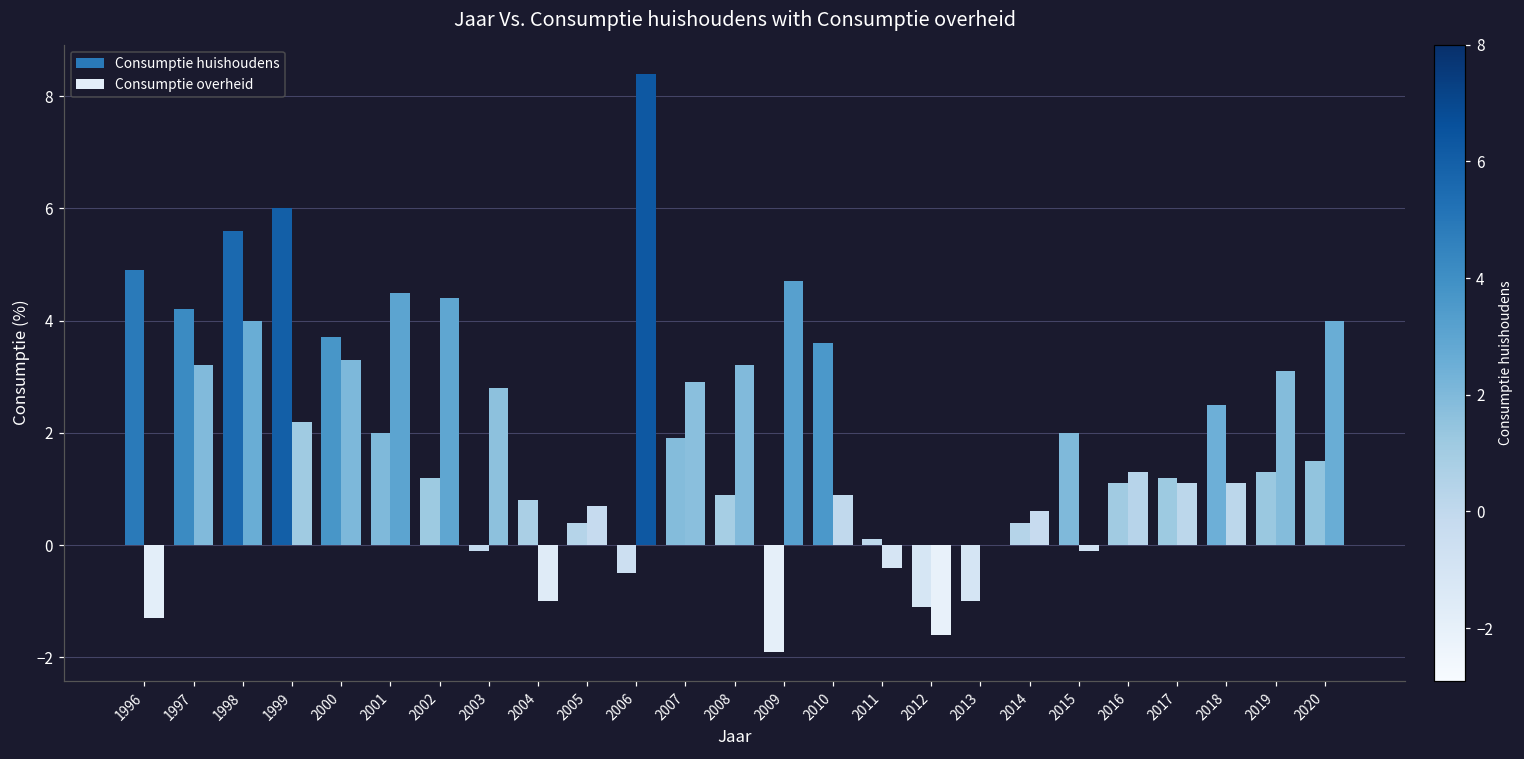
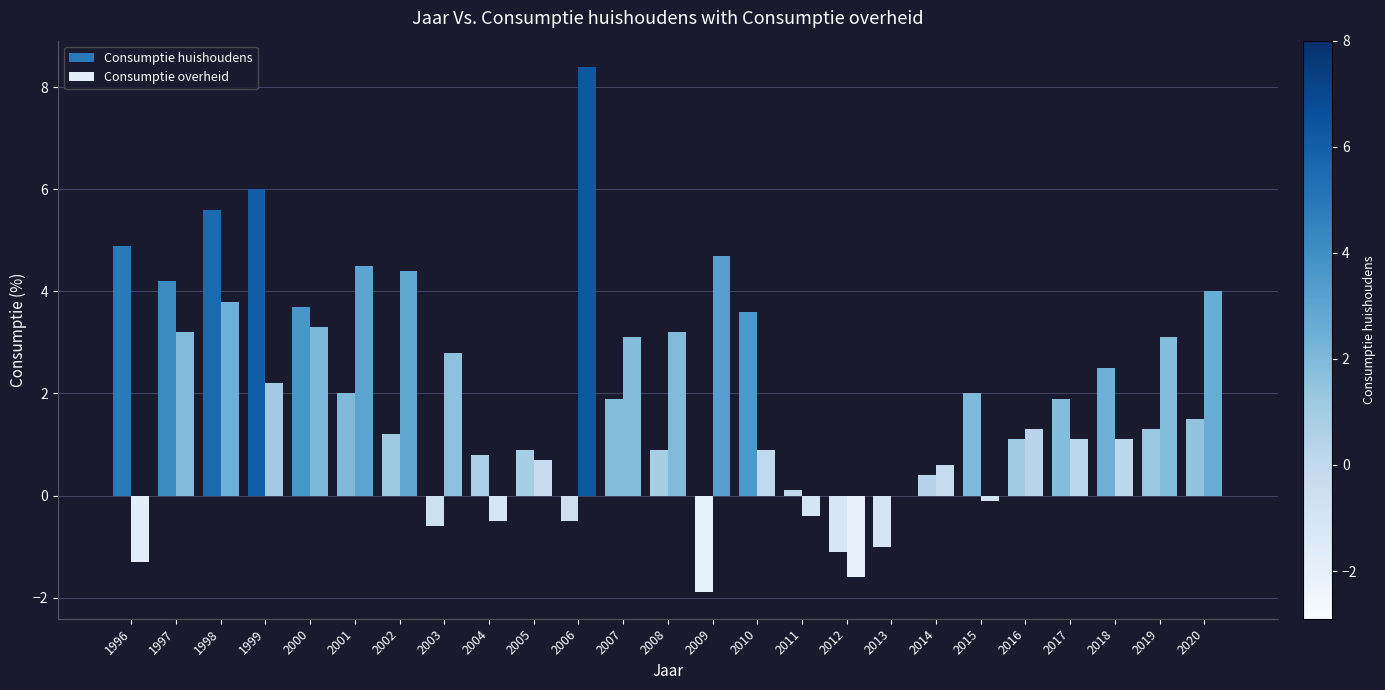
  {
    "Consumptie huishoudens": {
      "1996": 4.9,
      "1997": 4.2,
      "1998": 5.6,
      "1999": 6.0,
      "2000": 3.7,
      "2001": 2.0,
      "2002": 1.2,
-     "2003": -0.1,
+     "2003": -0.6,
      "2004": 0.8,
-     "2005": 0.4,
+     "2005": 0.9,
      "2006": -0.5,
      "2007": 1.9,
      "2008": 0.9,
      "2009": -1.9,
      "2010": 3.6,
      "2011": 0.1,
      "2012": -1.1,
      "2013": -1.0,
      "2014": 0.4,
      "2015": 2.0,
      "2016": 1.1,
-     "2017": 1.2,
+     "2017": 1.9,
      "2018": 2.5,
      "2019": 1.3,
      "2020": 1.5
    },
    "Consumptie overheid": {
      "1996": -1.3,
      "1997": 3.2,
-     "1998": 4.0,
+     "1998": 3.8,
      "1999": 2.2,
      "2000": 3.3,
      "2001": 4.5,
      "2002": 4.4,
      "2003": 2.8,
-     "2004": -1.0,
+     "2004": -0.5,
      "2005": 0.7,
      "2006": 8.4,
-     "2007": 2.9,
+     "2007": 3.1,
      "2008": 3.2,
      "2009": 4.7,
      "2010": 0.9,
      "2011": -0.4,
      "2012": -1.6,
      "2013": 0.0,
      "2014": 0.6,
      "2015": -0.1,
      "2016": 1.3,
      "2017": 1.1,
      "2018": 1.1,
      "2019": 3.1,
      "2020": 4.0
    }
  }
